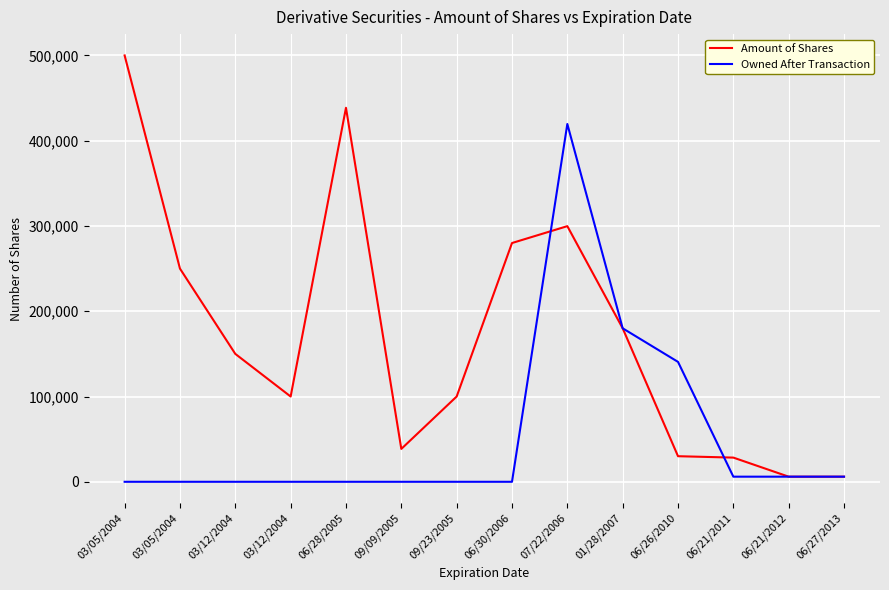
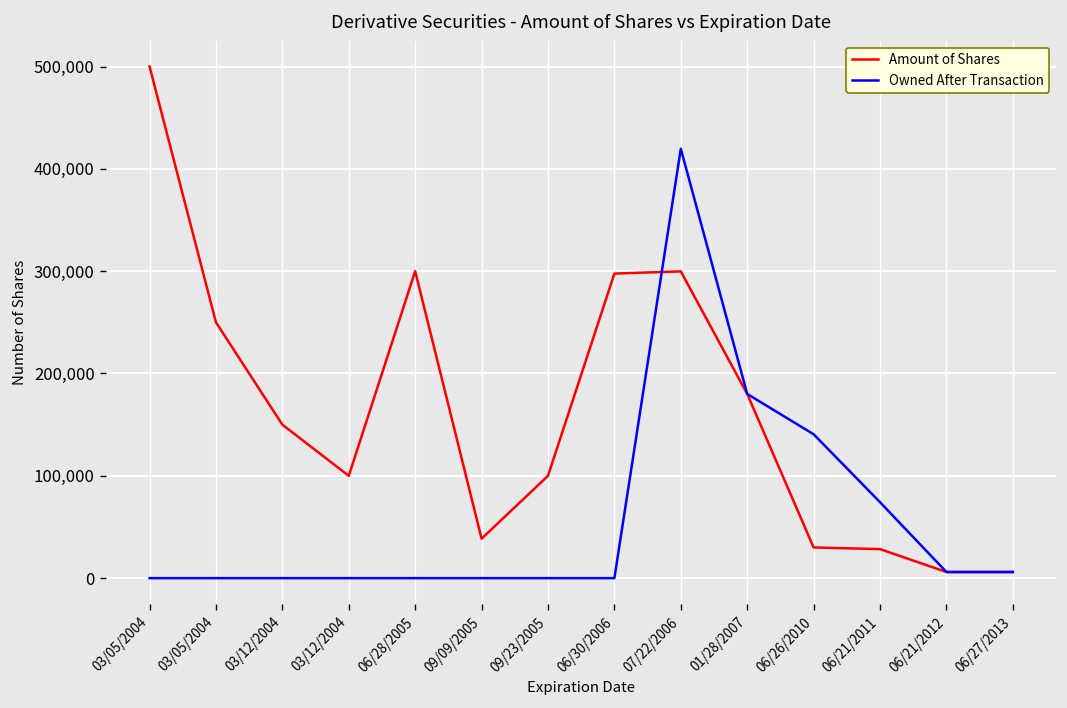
  {
    "Amount of Shares": {
-     "06/28/2005": "440,000",
+     "06/28/2005": "300,000",
      "09/09/2005": "40,000",
      "09/23/2005": "100,000",
-     "06/30/2006": "280,000",
+     "06/30/2006": "300,000",
      "07/22/2006": "300,000",
      "06/26/2010": "30,000",
      "06/21/2011": "30,000"
    },
    "Owned After Transaction": {
      "06/28/2005": "0",
      "09/09/2005": "0",
      "09/23/2005": "0",
      "06/30/2006": "0",
      "07/22/2006": "420,000",
      "06/26/2010": "140,000",
-     "06/21/2011": "10,000"
+     "06/21/2011": "70,000"
    }
  }
